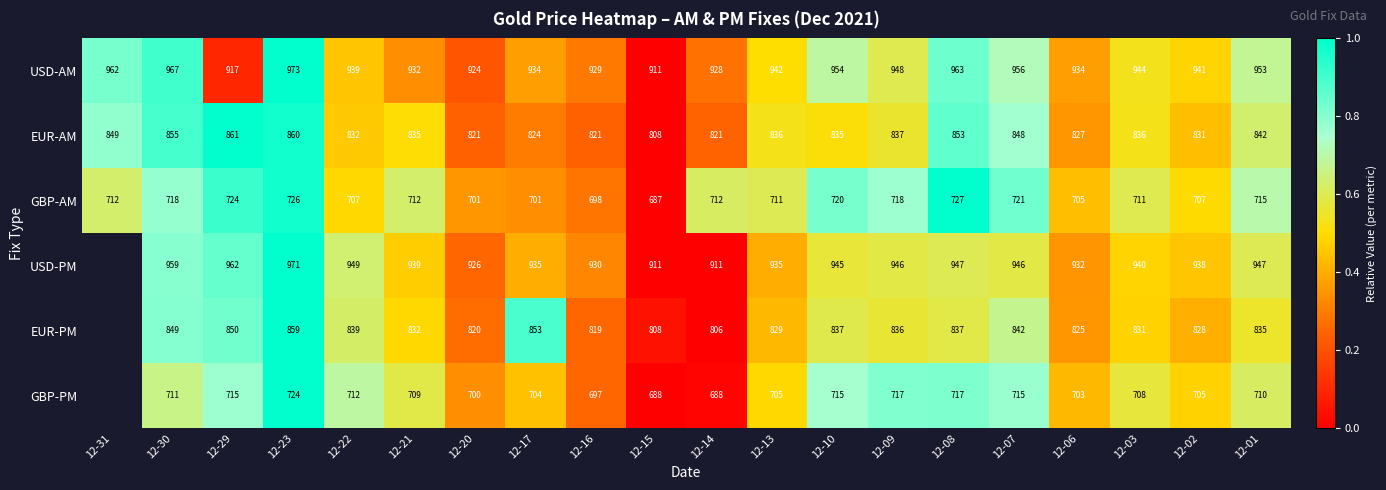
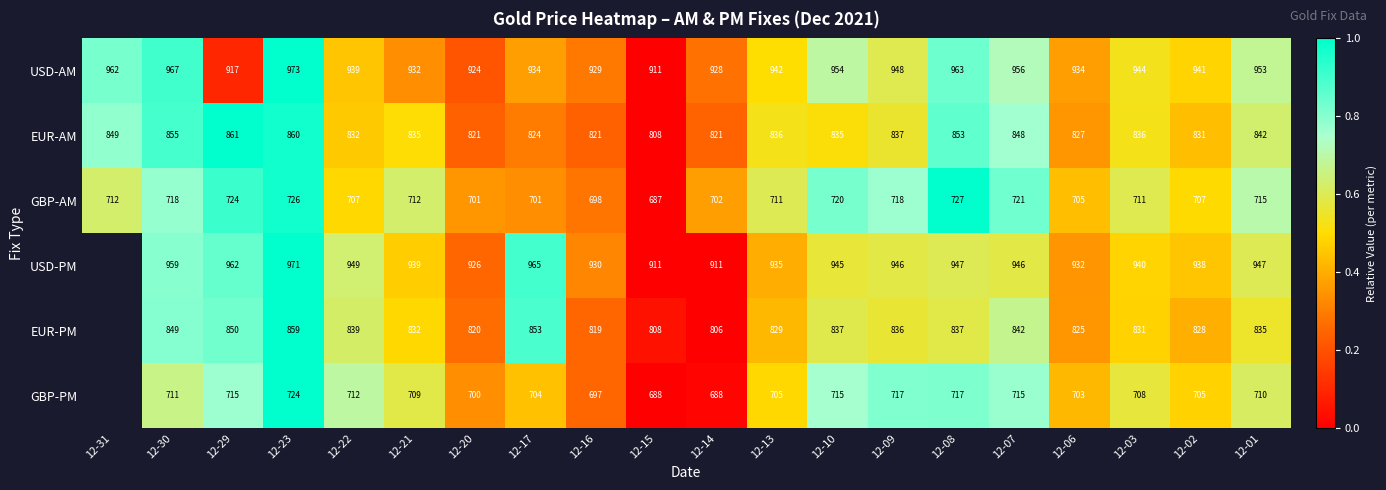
  {
    "USD-AM": {
      "12-31": 962,
      "12-30": 967,
      "12-29": 917,
      "12-23": 973,
      "12-22": 939,
      "12-21": 932,
      "12-20": 924,
      "12-17": 934,
      "12-16": 929,
      "12-15": 911,
      "12-14": 928,
      "12-13": 942,
      "12-10": 954,
      "12-09": 948,
      "12-08": 963,
      "12-07": 956,
      "12-06": 934,
      "12-03": 944,
      "12-02": 941,
      "12-01": 953
    },
    "EUR-AM": {
      "12-31": 849,
      "12-30": 855,
      "12-29": 861,
      "12-23": 860,
      "12-22": 832,
      "12-21": 835,
      "12-20": 821,
      "12-17": 824,
      "12-16": 821,
      "12-15": 808,
      "12-14": 821,
      "12-13": 836,
      "12-10": 835,
      "12-09": 837,
      "12-08": 853,
      "12-07": 848,
      "12-06": 827,
      "12-03": 836,
      "12-02": 831,
      "12-01": 842
    },
    "GBP-AM": {
      "12-31": 712,
      "12-30": 718,
      "12-29": 724,
      "12-23": 726,
      "12-22": 707,
      "12-21": 712,
      "12-20": 701,
      "12-17": 701,
      "12-16": 698,
      "12-15": 687,
-     "12-14": 712,
+     "12-14": 702,
      "12-13": 711,
      "12-10": 720,
      "12-09": 718,
      "12-08": 727,
      "12-07": 721,
      "12-06": 705,
      "12-03": 711,
      "12-02": 707,
      "12-01": 715
    },
    "USD-PM": {
      "12-30": 959,
      "12-29": 962,
      "12-23": 971,
      "12-22": 949,
      "12-21": 939,
      "12-20": 926,
-     "12-17": 935,
+     "12-17": 965,
      "12-16": 930,
      "12-15": 911,
      "12-14": 911,
      "12-13": 935,
      "12-10": 945,
      "12-09": 946,
      "12-08": 947,
      "12-07": 946,
      "12-06": 932,
      "12-03": 940,
      "12-02": 938,
      "12-01": 947
    },
    "EUR-PM": {
      "12-30": 849,
      "12-29": 850,
      "12-23": 859,
      "12-22": 839,
      "12-21": 832,
      "12-20": 820,
      "12-17": 853,
      "12-16": 819,
      "12-15": 808,
      "12-14": 806,
      "12-13": 829,
      "12-10": 837,
      "12-09": 836,
      "12-08": 837,
      "12-07": 842,
      "12-06": 825,
      "12-03": 831,
      "12-02": 828,
      "12-01": 835
    },
    "GBP-PM": {
      "12-30": 711,
      "12-29": 715,
      "12-23": 724,
      "12-22": 712,
      "12-21": 709,
      "12-20": 700,
      "12-17": 704,
      "12-16": 697,
      "12-15": 688,
      "12-14": 688,
      "12-13": 705,
      "12-10": 715,
      "12-09": 717,
      "12-08": 717,
      "12-07": 715,
      "12-06": 703,
      "12-03": 708,
      "12-02": 705,
      "12-01": 710
    }
  }
